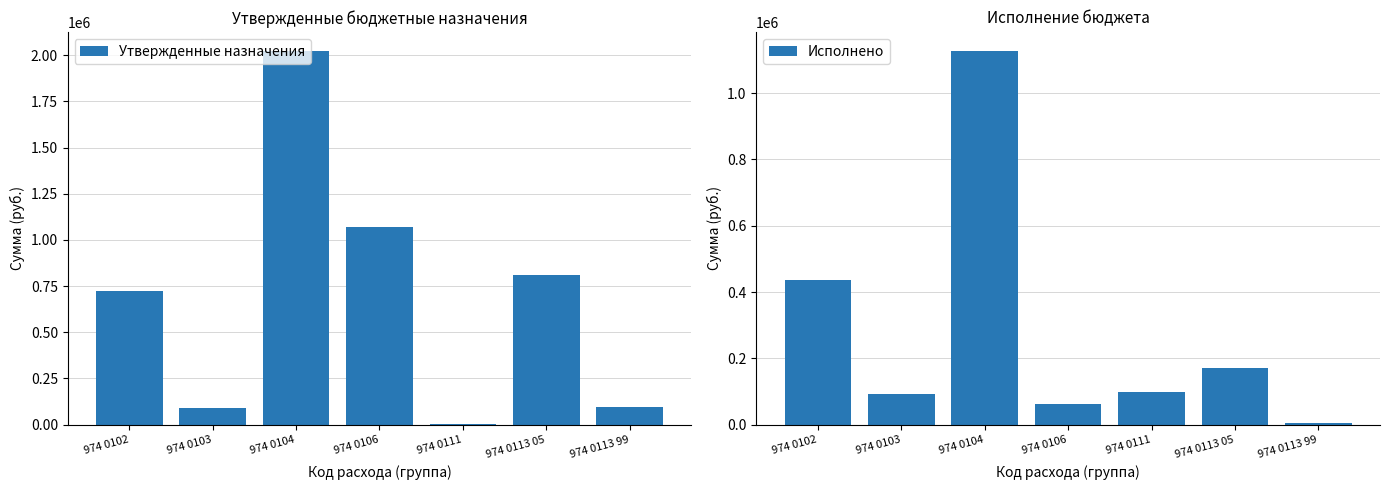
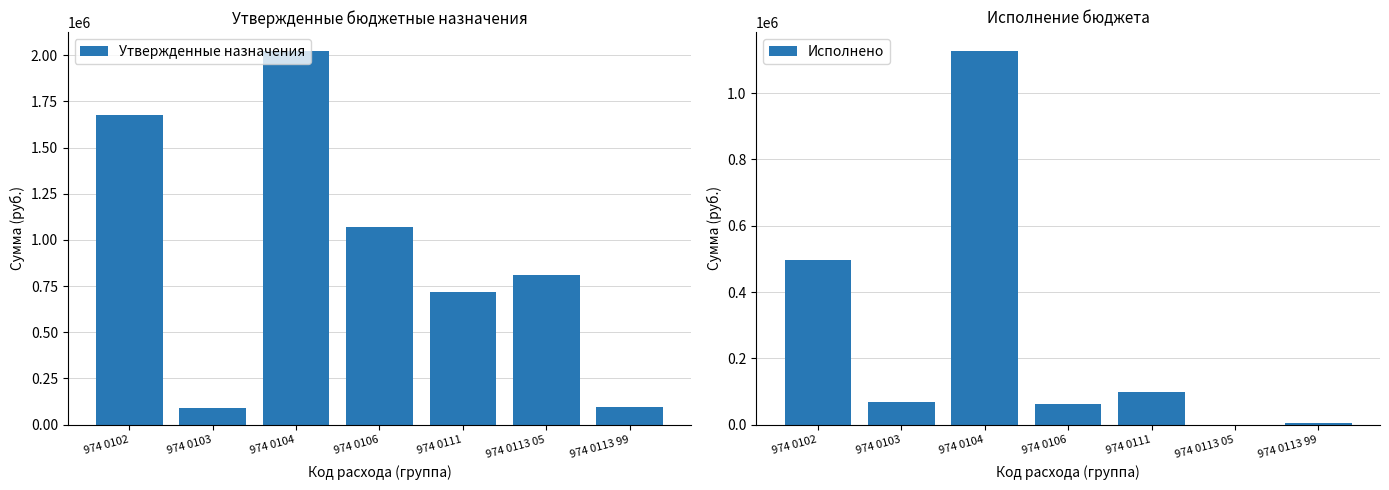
  {
    "Утвержденные бюджетные назначения": {
-     "974 0102": 720000,
+     "974 0102": 1670000,
      "974 0103": 90000,
      "974 0106": 1070000,
-     "974 0111": 10000,
+     "974 0111": 720000,
      "974 0113 05": 810000,
      "974 0113 99": 100000
    },
    "Исполнение бюджета": {
-     "974 0102": 440000,
-     "974 0103": 90000,
+     "974 0102": 500000,
+     "974 0103": 70000,
      "974 0104": 1130000,
      "974 0106": 60000,
      "974 0111": 100000,
-     "974 0113 05": 170000
+     "974 0113 05": 0
    }
  }
